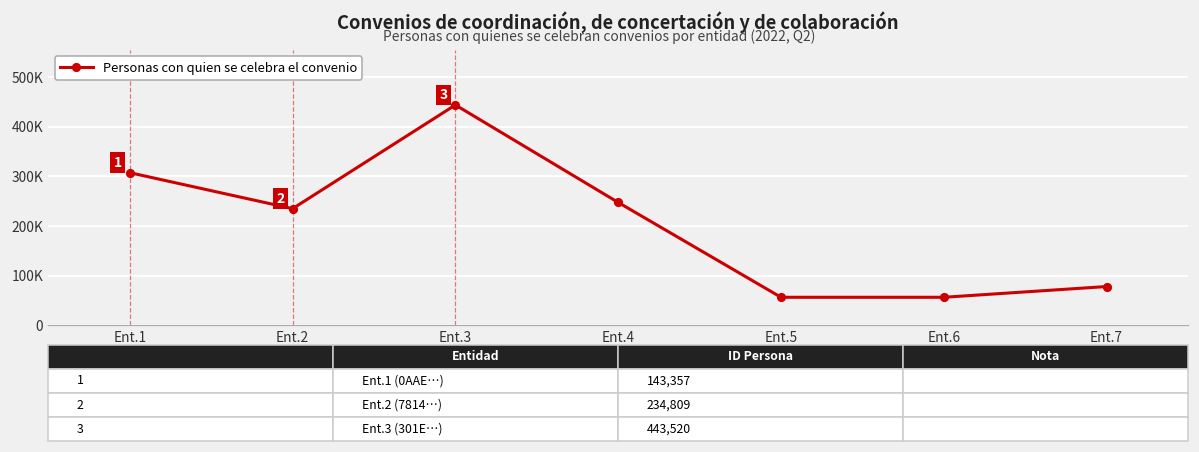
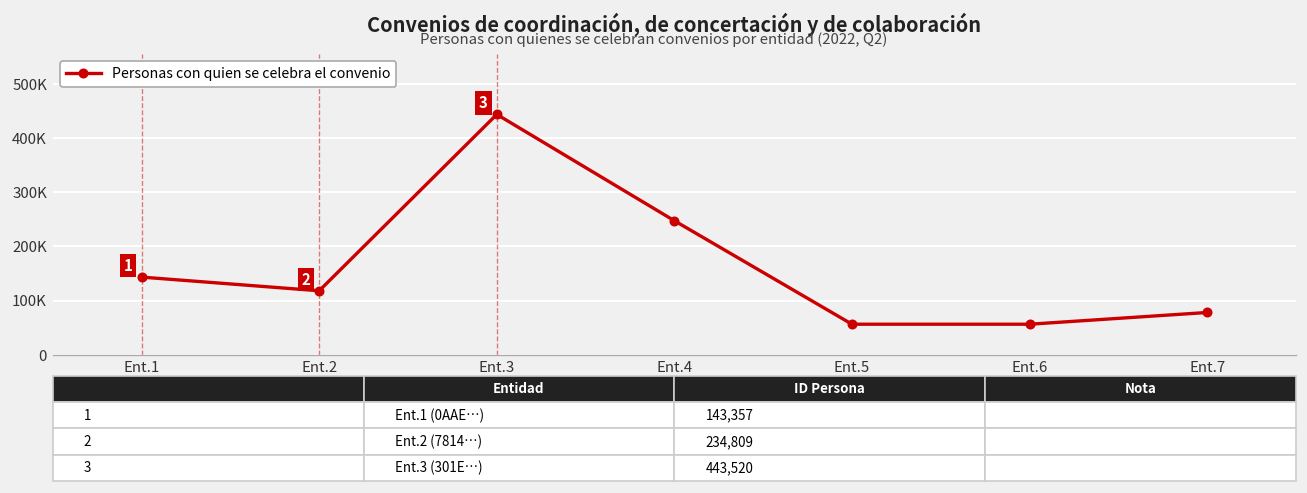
  {
-   "Ent.1": 310000,
-   "Ent.2": 230000,
+   "Ent.1": 140000,
+   "Ent.2": 120000,
    "Ent.4": 250000,
    "Ent.5": 60000,
    "Ent.6": 60000,
    "Ent.7": 80000
  }
